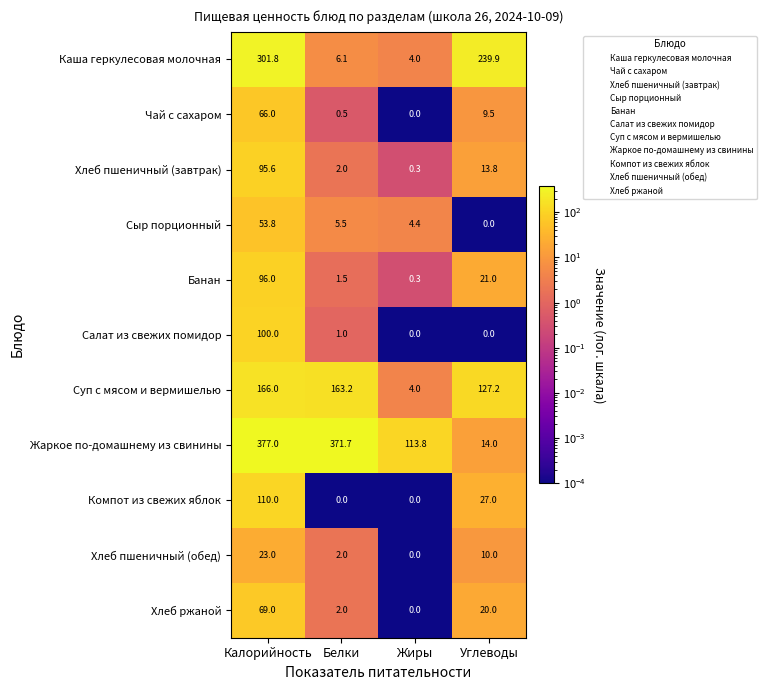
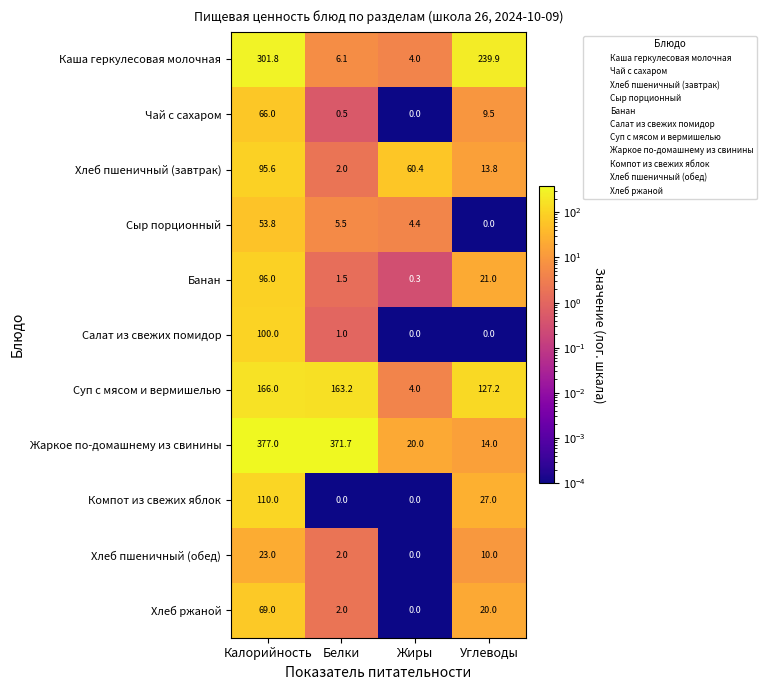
  {
    "Каша геркулесовая молочная": {
      "Калорийность": 301.8,
      "Белки": 6.1,
      "Жиры": 4.0,
      "Углеводы": 239.9
    },
    "Чай с сахаром": {
      "Калорийность": 66.0,
      "Белки": 0.5,
      "Жиры": 0.0,
      "Углеводы": 9.5
    },
    "Хлеб пшеничный (завтрак)": {
      "Калорийность": 95.6,
      "Белки": 2.0,
-     "Жиры": 0.3,
+     "Жиры": 60.4,
      "Углеводы": 13.8
    },
    "Сыр порционный": {
      "Калорийность": 53.8,
      "Белки": 5.5,
      "Жиры": 4.4,
      "Углеводы": 0.0
    },
    "Банан": {
      "Калорийность": 96.0,
      "Белки": 1.5,
      "Жиры": 0.3,
      "Углеводы": 21.0
    },
    "Салат из свежих помидор": {
      "Калорийность": 100.0,
      "Белки": 1.0,
      "Жиры": 0.0,
      "Углеводы": 0.0
    },
    "Суп с мясом и вермишелью": {
      "Калорийность": 166.0,
      "Белки": 163.2,
      "Жиры": 4.0,
      "Углеводы": 127.2
    },
    "Жаркое по-домашнему из свинины": {
      "Калорийность": 377.0,
      "Белки": 371.7,
-     "Жиры": 113.8,
+     "Жиры": 20.0,
      "Углеводы": 14.0
    },
    "Компот из свежих яблок": {
      "Калорийность": 110.0,
      "Белки": 0.0,
      "Жиры": 0.0,
      "Углеводы": 27.0
    },
    "Хлеб пшеничный (обед)": {
      "Калорийность": 23.0,
      "Белки": 2.0,
      "Жиры": 0.0,
      "Углеводы": 10.0
    },
    "Хлеб ржаной": {
      "Калорийность": 69.0,
      "Белки": 2.0,
      "Жиры": 0.0,
      "Углеводы": 20.0
    }
  }
